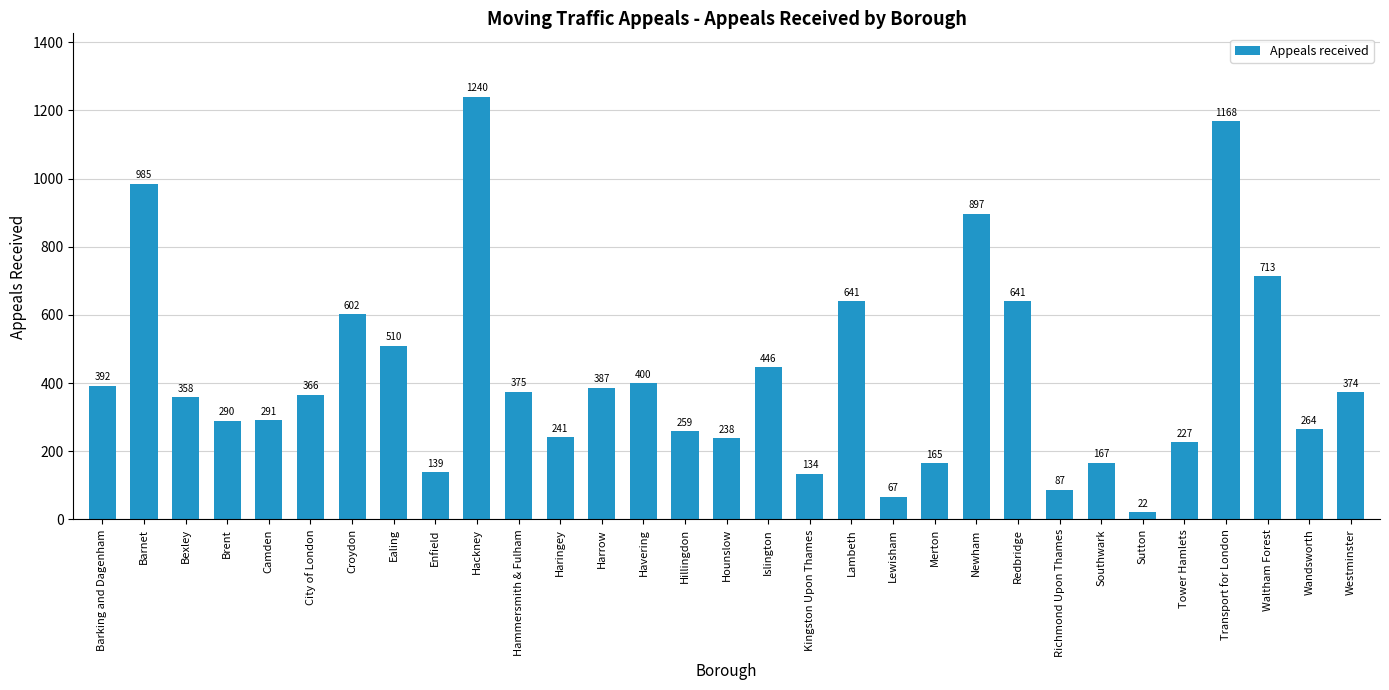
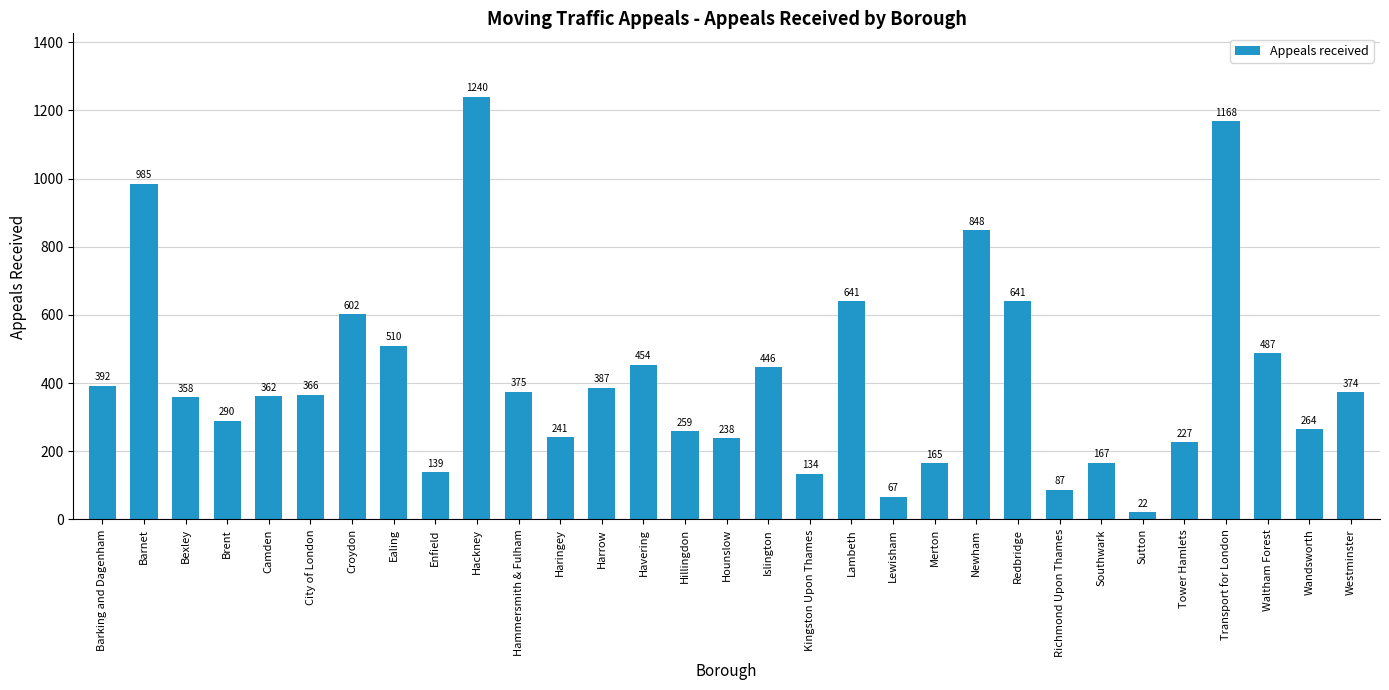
  {
    "Barking and Dagenham": 392,
    "Barnet": 985,
    "Bexley": 358,
    "Brent": 290,
-   "Camden": 291,
+   "Camden": 362,
    "City of London": 366,
    "Croydon": 602,
    "Ealing": 510,
    "Enfield": 139,
    "Hackney": 1240,
    "Hammersmith & Fulham": 375,
    "Haringey": 241,
    "Harrow": 387,
-   "Havering": 400,
+   "Havering": 454,
    "Hillingdon": 259,
    "Hounslow": 238,
    "Islington": 446,
    "Kingston Upon Thames": 134,
    "Lambeth": 641,
    "Lewisham": 67,
    "Merton": 165,
-   "Newham": 897,
+   "Newham": 848,
    "Redbridge": 641,
    "Richmond Upon Thames": 87,
    "Southwark": 167,
    "Sutton": 22,
    "Tower Hamlets": 227,
    "Transport for London": 1168,
-   "Waltham Forest": 713,
+   "Waltham Forest": 487,
    "Wandsworth": 264,
    "Westminster": 374
  }
